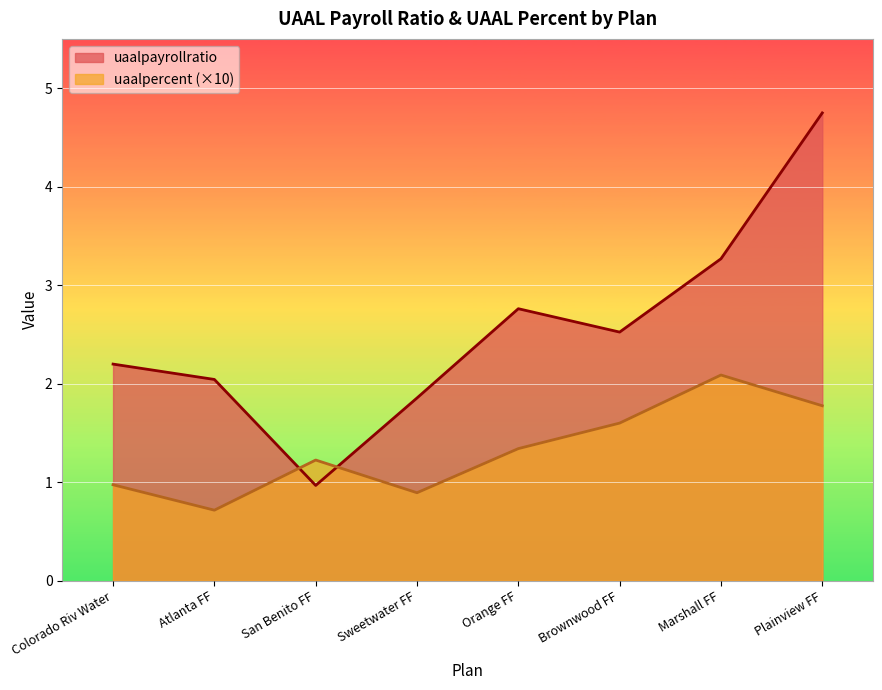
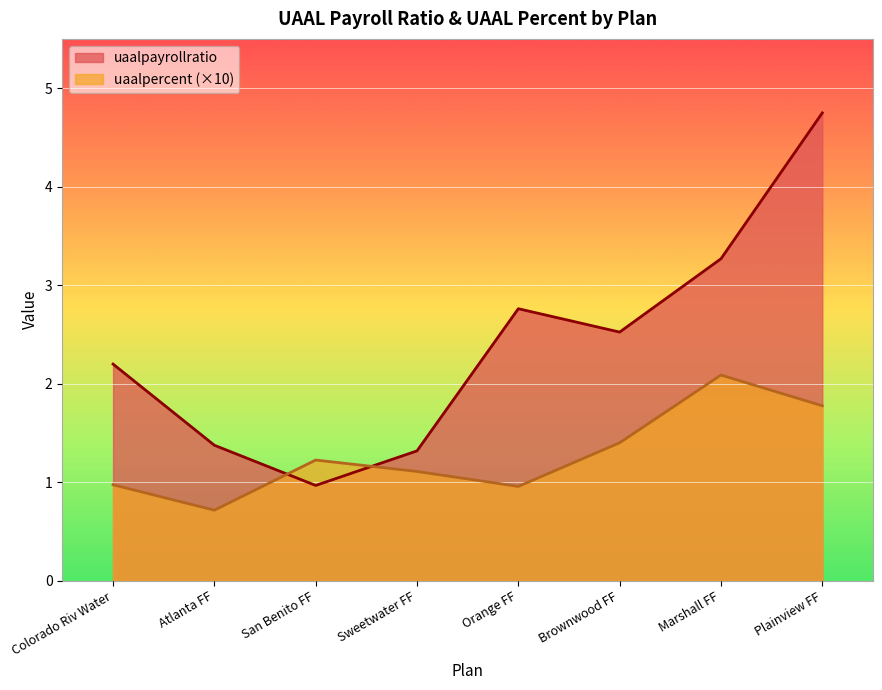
  {
    "uaalpayrollratio": {
      "Colorado Riv Water": 2.2,
-     "Atlanta FF": 2.0,
+     "Atlanta FF": 1.4,
      "San Benito FF": 1.0,
-     "Sweetwater FF": 1.9,
+     "Sweetwater FF": 1.3,
      "Orange FF": 2.8,
      "Brownwood FF": 2.5,
      "Marshall FF": 3.3,
      "Plainview FF": 4.7
    },
    "uaalpercent (×10)": {
      "Colorado Riv Water": 1.0,
      "Atlanta FF": 0.7,
      "San Benito FF": 1.2,
-     "Sweetwater FF": 0.9,
-     "Orange FF": 1.3,
-     "Brownwood FF": 1.6,
+     "Sweetwater FF": 1.1,
+     "Orange FF": 1.0,
+     "Brownwood FF": 1.4,
      "Marshall FF": 2.1,
      "Plainview FF": 1.8
    }
  }
